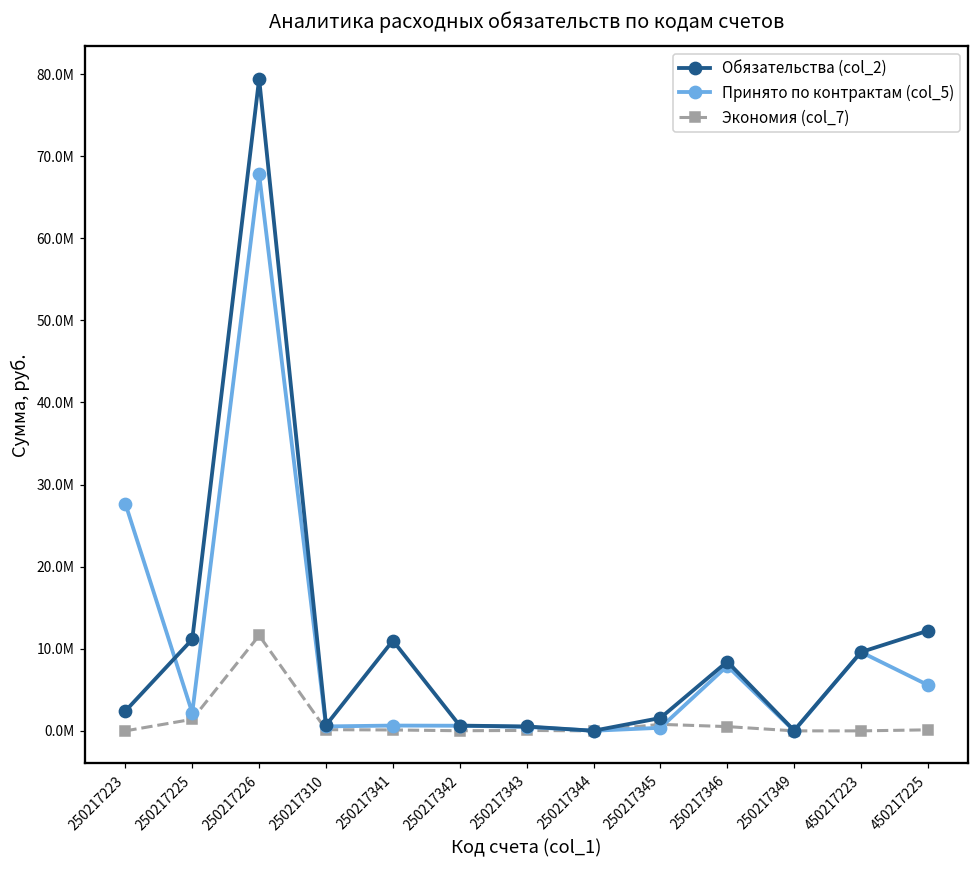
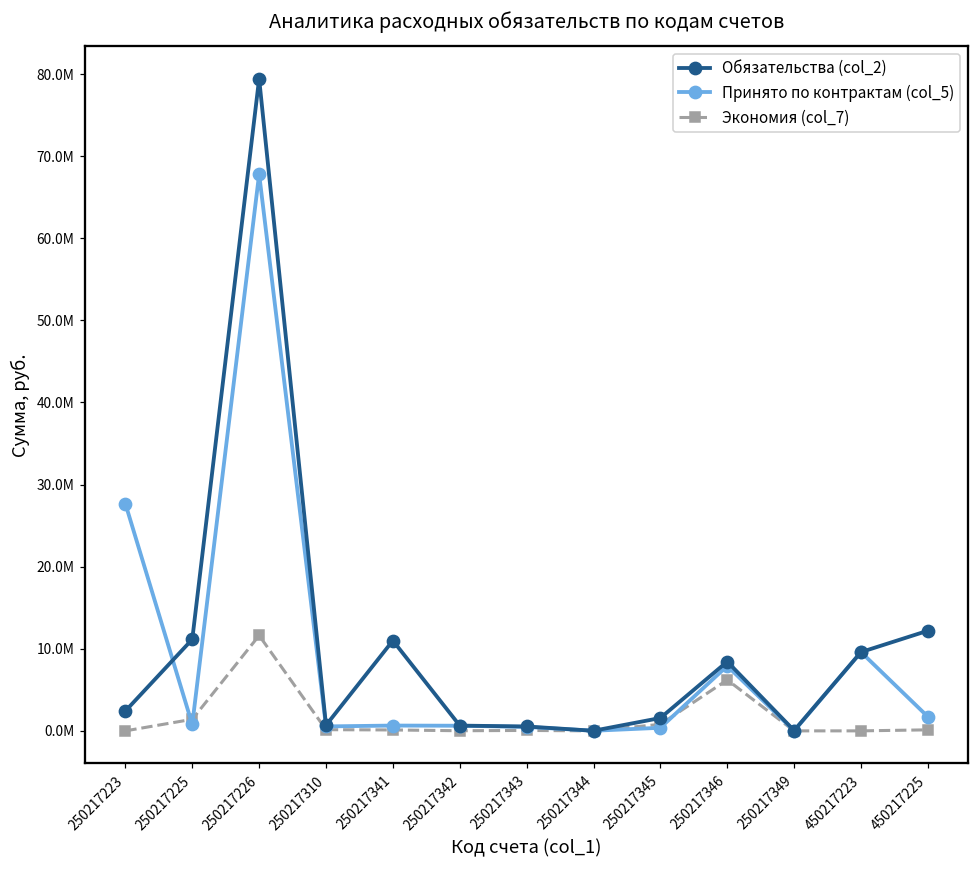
  {
    "Обязательства (col_2)": {
      "250217223": 2000000,
      "250217225": 11000000,
      "250217226": 79000000,
      "250217341": 11000000,
      "250217345": 2000000,
      "250217346": 8000000,
      "450217225": 12000000
    },
    "Принято по контрактам (col_5)": {
      "250217223": 28000000,
-     "250217225": 2000000,
+     "250217225": 1000000,
      "250217226": 68000000,
      "250217341": 1000000,
      "250217345": 0,
      "250217346": 8000000,
-     "450217225": 6000000
+     "450217225": 2000000
    },
    "Экономия (col_7)": {
      "250217223": 0,
      "250217225": 1000000,
      "250217226": 12000000,
      "250217310": 0,
      "250217341": 0,
      "250217342": 0,
      "250217343": 0,
      "250217345": 1000000,
-     "250217346": 1000000,
+     "250217346": 6000000,
      "450217223": 0,
      "450217225": 0
    }
  }
